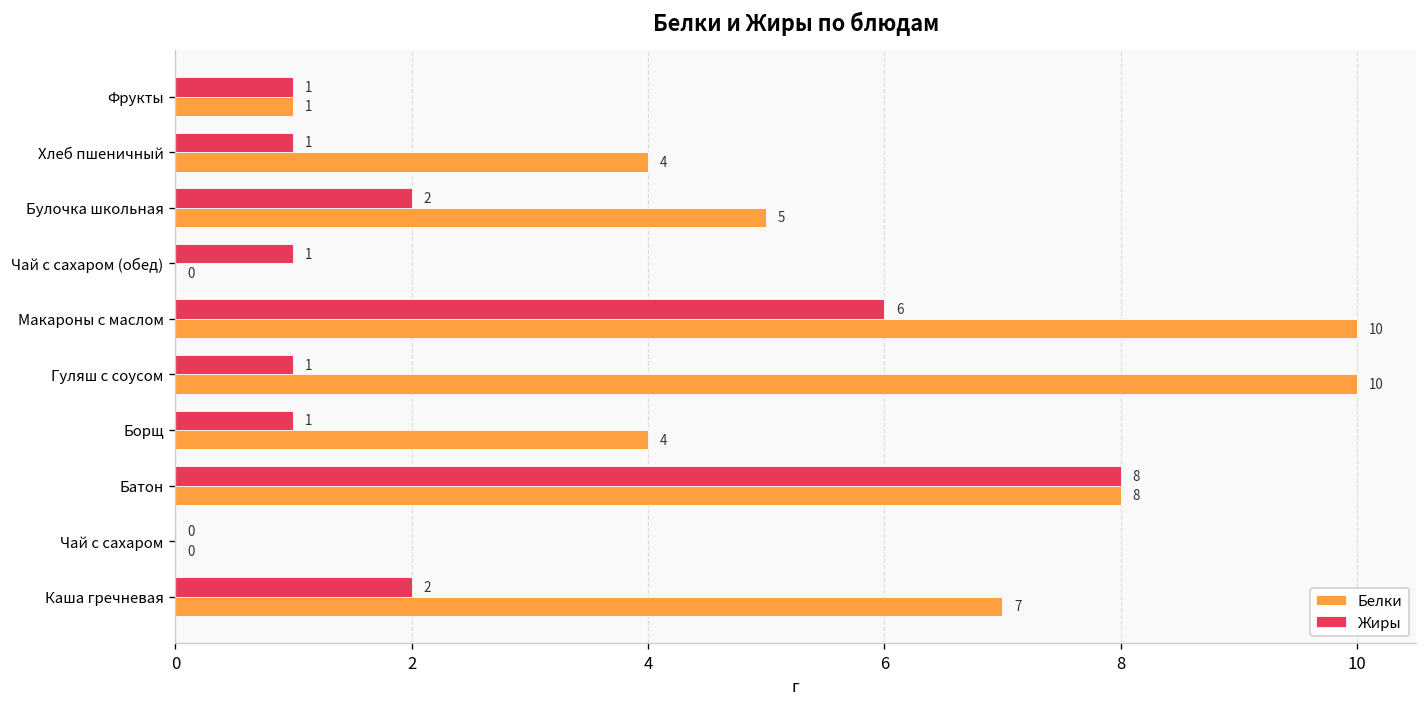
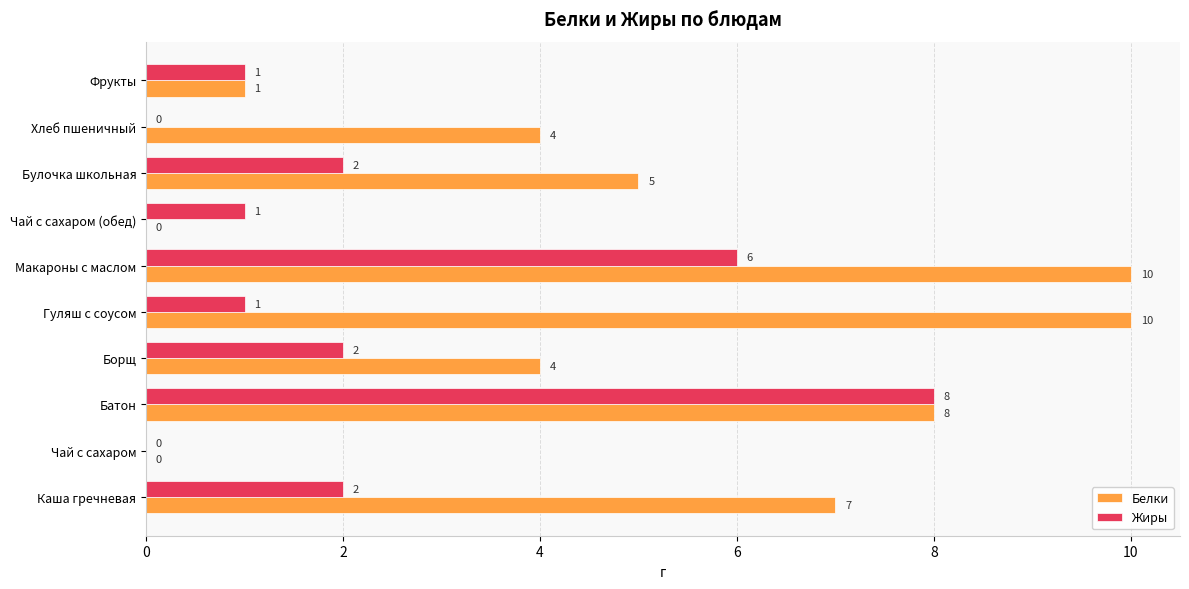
  {
    "Белки": {
      "Фрукты": 1,
      "Хлеб пшеничный": 4,
      "Булочка школьная": 5,
      "Чай с сахаром (обед)": 0,
      "Макароны с маслом": 10,
      "Гуляш с соусом": 10,
      "Борщ": 4,
      "Батон": 8,
      "Чай с сахаром": 0,
      "Каша гречневая": 7
    },
    "Жиры": {
      "Фрукты": 1,
-     "Хлеб пшеничный": 1,
+     "Хлеб пшеничный": 0,
      "Булочка школьная": 2,
      "Чай с сахаром (обед)": 1,
      "Макароны с маслом": 6,
      "Гуляш с соусом": 1,
-     "Борщ": 1,
+     "Борщ": 2,
      "Батон": 8,
      "Чай с сахаром": 0,
      "Каша гречневая": 2
    }
  }
